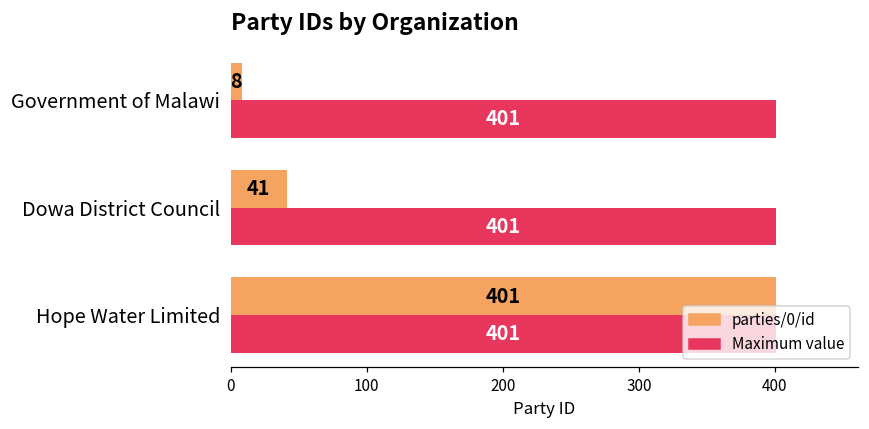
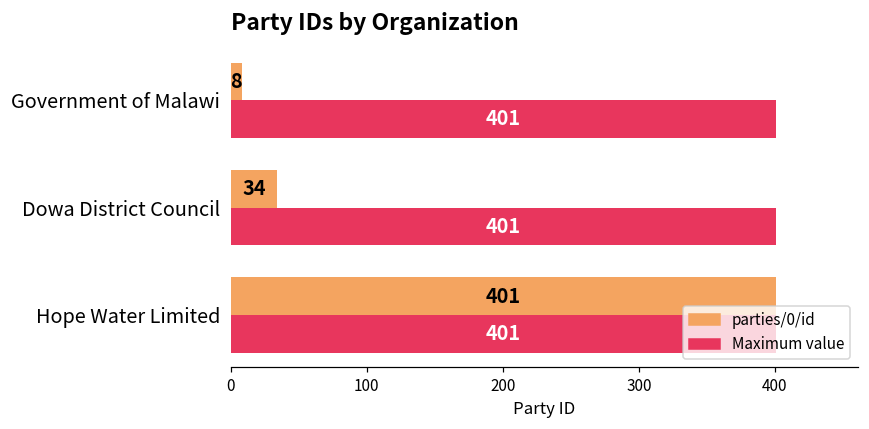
  {
    "Maximum value": {
      "Government of Malawi": 401,
      "Dowa District Council": 401
    },
    "parties/0/id": {
      "Government of Malawi": 8,
-     "Dowa District Council": 41,
+     "Dowa District Council": 34,
      "Hope Water Limited": 401
    }
  }
